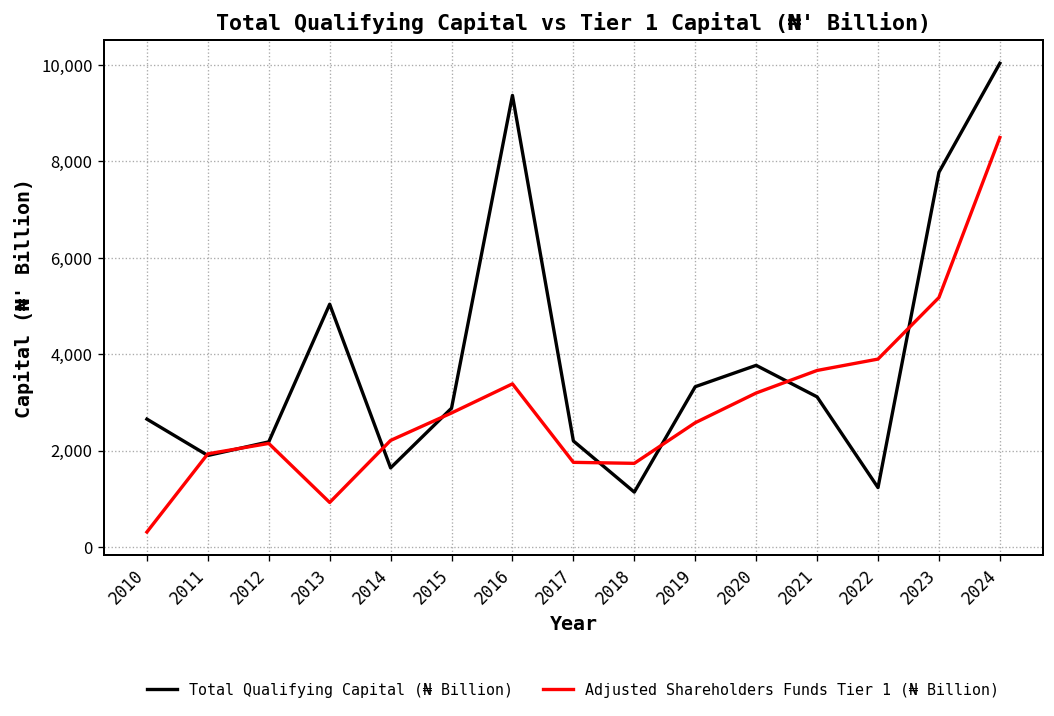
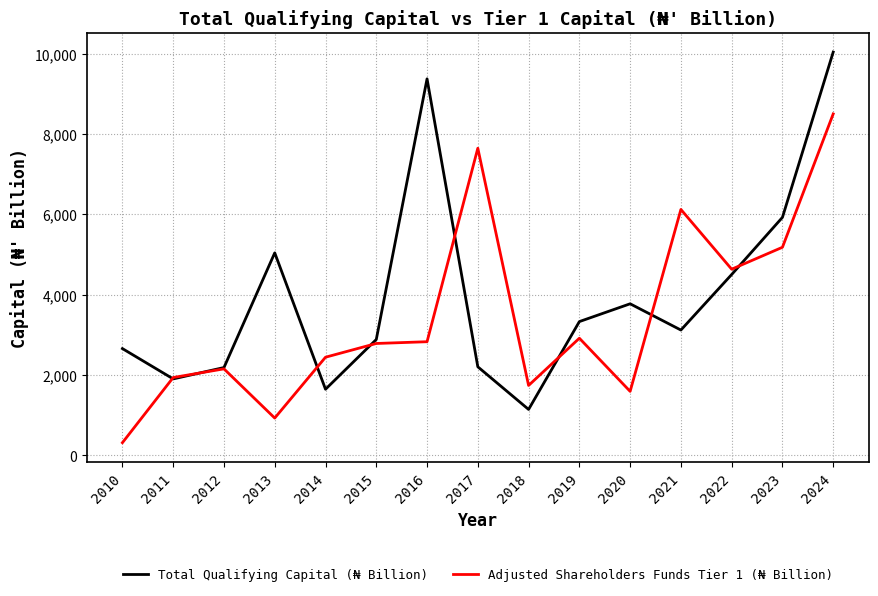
  {
    "Total Qualifying Capital (₦ Billion)": {
      "2010": "2,700",
      "2013": "5,000",
      "2014": "1,600",
      "2015": "2,900",
      "2016": "9,400",
      "2017": "2,200",
      "2018": "1,100",
      "2019": "3,300",
      "2020": "3,800",
      "2021": "3,100",
-     "2022": "1,200",
-     "2023": "7,800",
+     "2022": "4,500",
+     "2023": "5,900",
      "2024": "10,000"
    },
    "Adjusted Shareholders Funds Tier 1 (₦ Billion)": {
      "2010": "300",
      "2013": "900",
-     "2014": "2,200",
+     "2014": "2,400",
      "2015": "2,800",
-     "2016": "3,400",
-     "2017": "1,800",
+     "2016": "2,800",
+     "2017": "7,600",
      "2018": "1,700",
-     "2019": "2,600",
-     "2020": "3,200",
-     "2021": "3,700",
-     "2022": "3,900",
+     "2019": "2,900",
+     "2020": "1,600",
+     "2021": "6,100",
+     "2022": "4,600",
      "2023": "5,200",
      "2024": "8,500"
    }
  }
